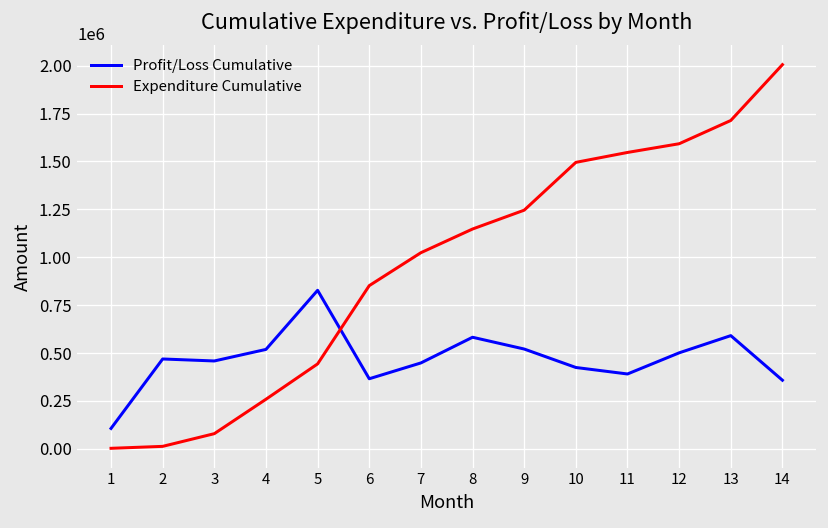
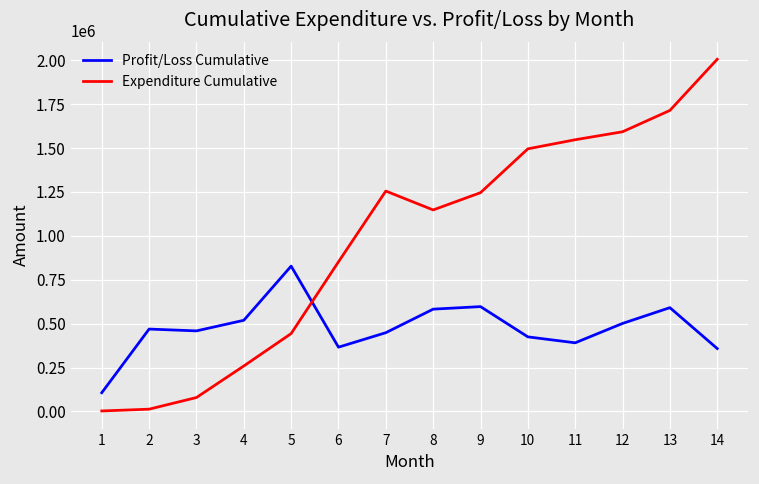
  {
    "Profit/Loss Cumulative": {
      "1": 110000,
      "2": 470000,
      "3": 460000,
      "4": 520000,
      "5": 830000,
      "6": 370000,
      "7": 450000,
      "8": 580000,
-     "9": 520000,
+     "9": 600000,
      "10": 420000,
      "11": 390000,
      "12": 500000,
      "13": 590000,
      "14": 360000
    },
    "Expenditure Cumulative": {
      "1": 0,
      "2": 10000,
      "3": 80000,
      "4": 260000,
      "5": 440000,
      "6": 850000,
-     "7": 1020000,
+     "7": 1250000,
      "8": 1150000,
      "9": 1250000,
      "10": 1500000,
      "11": 1550000,
      "12": 1590000,
      "13": 1710000,
      "14": 2010000
    }
  }
